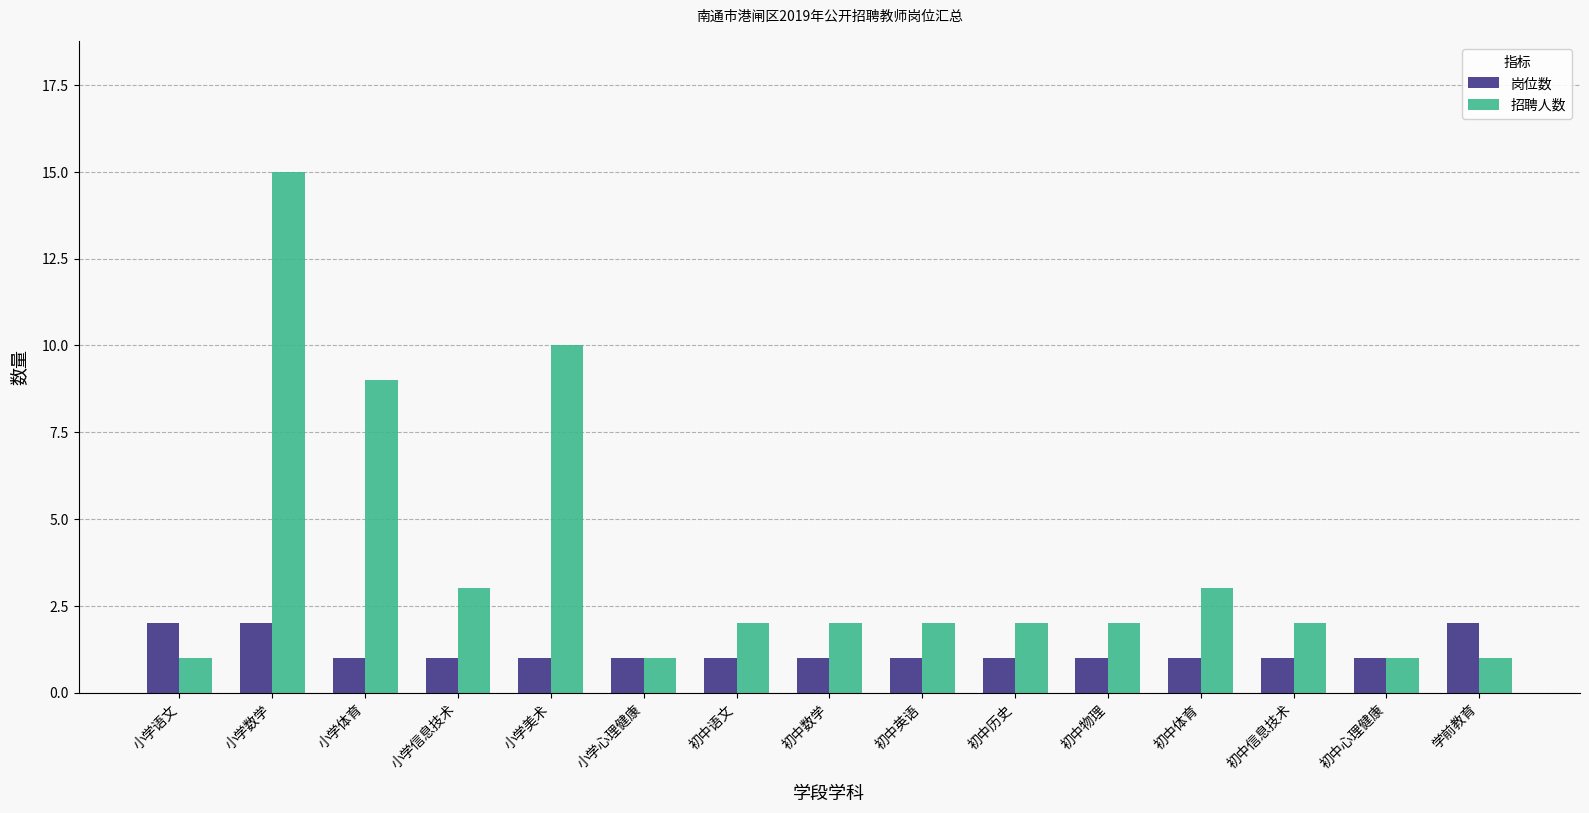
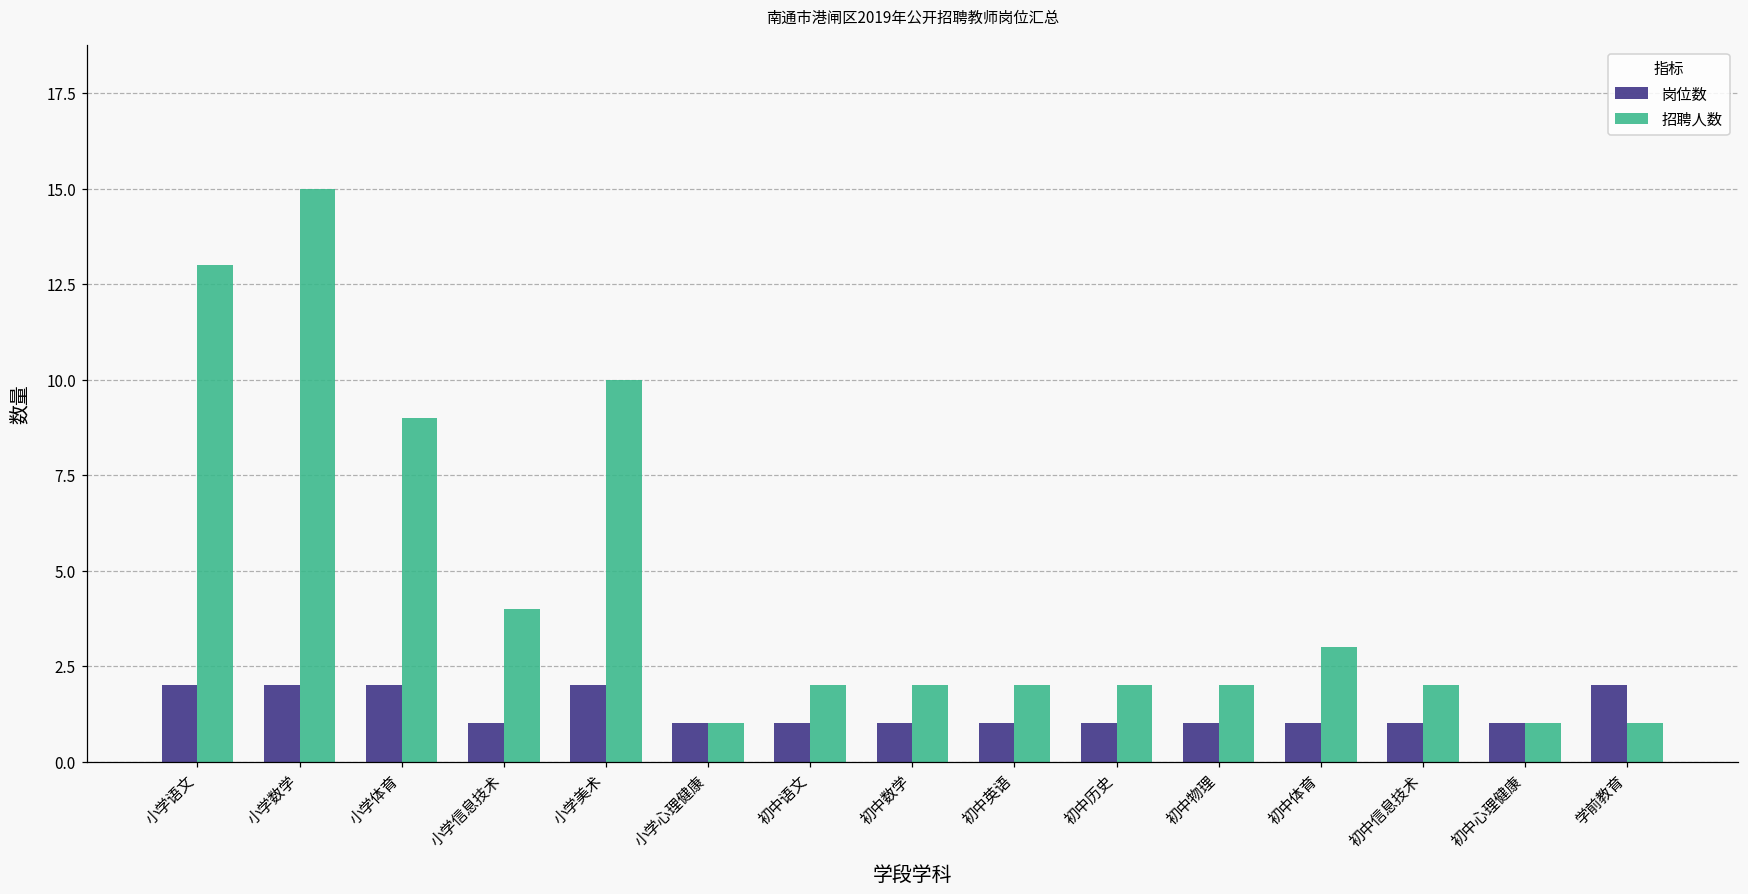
  {
    "岗位数": {
      "小学语文": 2,
      "小学数学": 2,
-     "小学体育": 1,
+     "小学体育": 2,
      "小学信息技术": 1,
-     "小学美术": 1,
+     "小学美术": 2,
      "小学心理健康": 1,
      "初中语文": 1,
      "初中数学": 1,
      "初中英语": 1,
      "初中历史": 1,
      "初中物理": 1,
      "初中体育": 1,
      "初中信息技术": 1,
      "初中心理健康": 1,
      "学前教育": 2
    },
    "招聘人数": {
-     "小学语文": 1,
+     "小学语文": 13,
      "小学数学": 15,
      "小学体育": 9,
-     "小学信息技术": 3,
+     "小学信息技术": 4,
      "小学美术": 10,
      "小学心理健康": 1,
      "初中语文": 2,
      "初中数学": 2,
      "初中英语": 2,
      "初中历史": 2,
      "初中物理": 2,
      "初中体育": 3,
      "初中信息技术": 2,
      "初中心理健康": 1,
      "学前教育": 1
    }
  }
